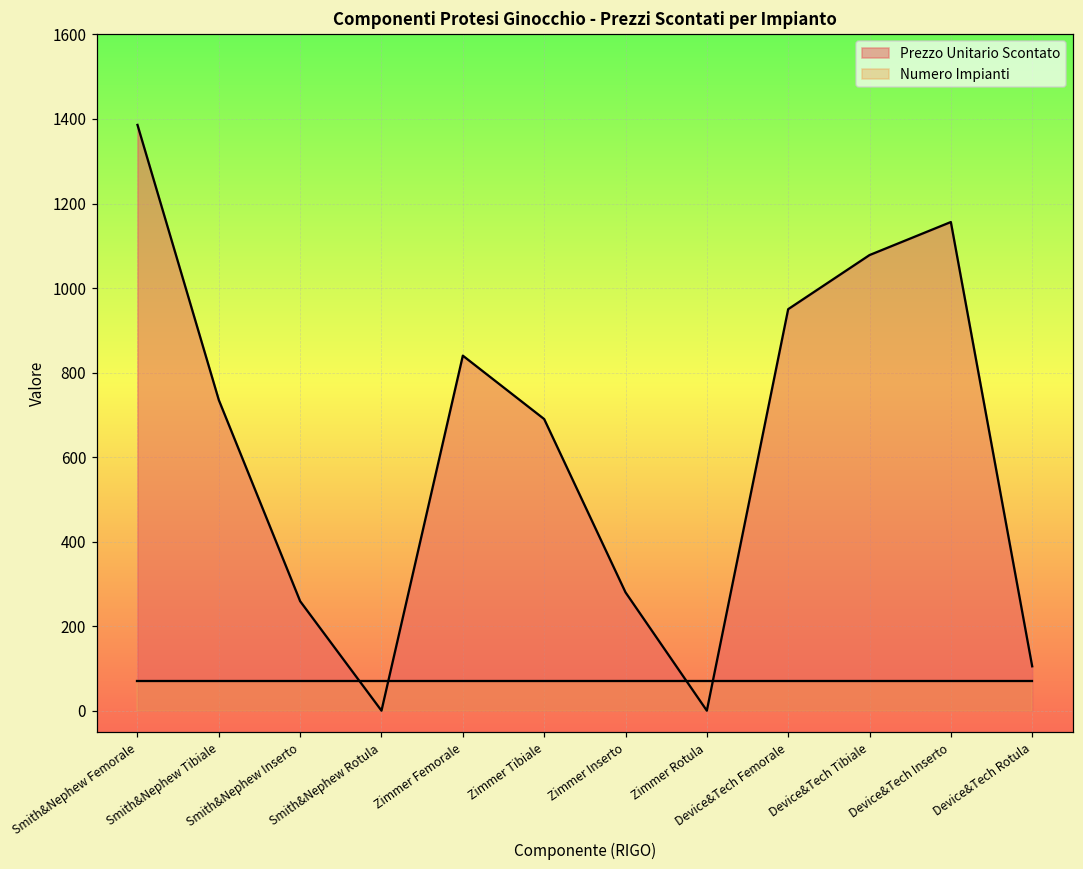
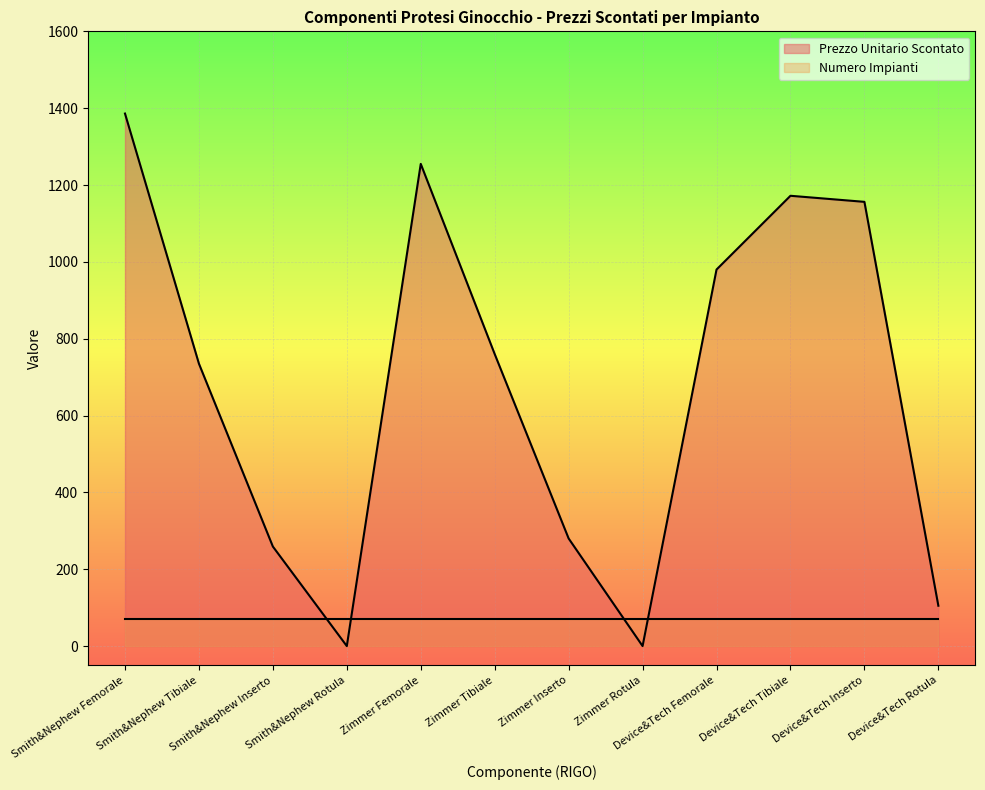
  {
    "Prezzo Unitario Scontato": {
      "Smith&Nephew Femorale": 1390,
      "Smith&Nephew Tibiale": 740,
      "Smith&Nephew Inserto": 260,
      "Smith&Nephew Rotula": 0,
-     "Zimmer Femorale": 840,
-     "Zimmer Tibiale": 690,
+     "Zimmer Femorale": 1260,
+     "Zimmer Tibiale": 760,
      "Zimmer Inserto": 280,
      "Zimmer Rotula": 0,
-     "Device&Tech Femorale": 950,
-     "Device&Tech Tibiale": 1080,
+     "Device&Tech Femorale": 980,
+     "Device&Tech Tibiale": 1170,
      "Device&Tech Inserto": 1160,
      "Device&Tech Rotula": 110
    },
    "Numero Impianti": {
      "Smith&Nephew Femorale": 70,
      "Smith&Nephew Tibiale": 70,
      "Smith&Nephew Inserto": 70,
      "Smith&Nephew Rotula": 70,
      "Zimmer Femorale": 70,
      "Zimmer Tibiale": 70,
      "Zimmer Inserto": 70,
      "Zimmer Rotula": 70,
      "Device&Tech Femorale": 70,
      "Device&Tech Tibiale": 70,
      "Device&Tech Inserto": 70,
      "Device&Tech Rotula": 70
    }
  }
